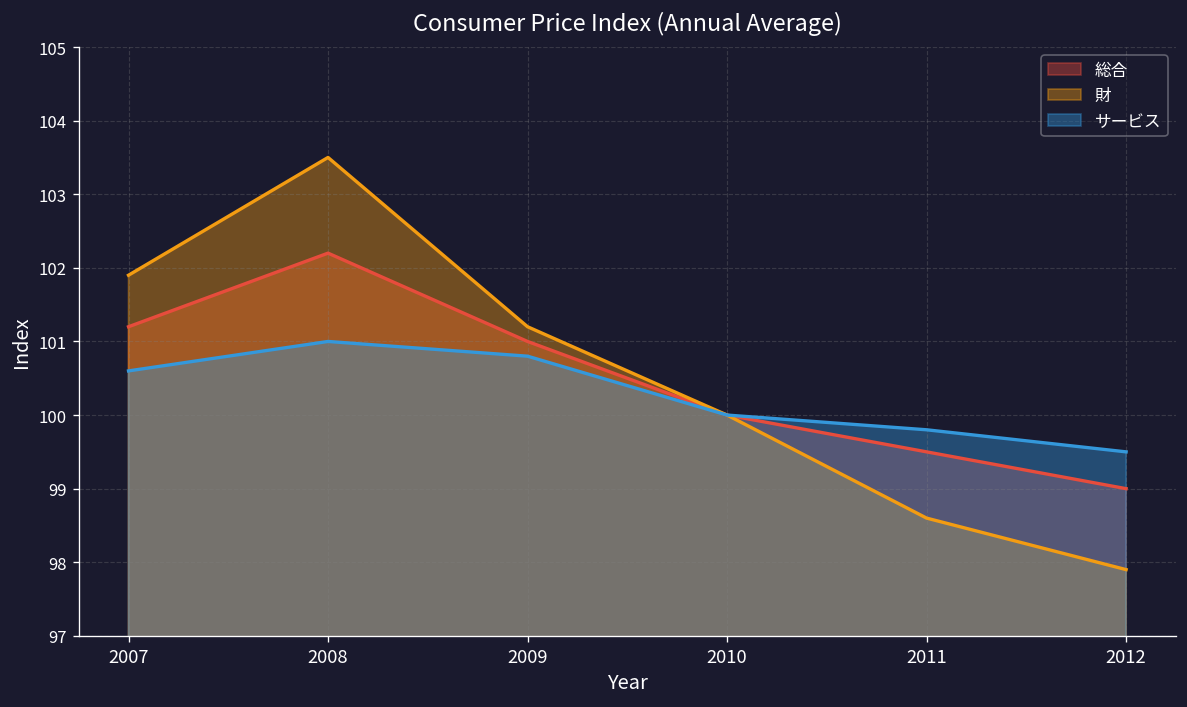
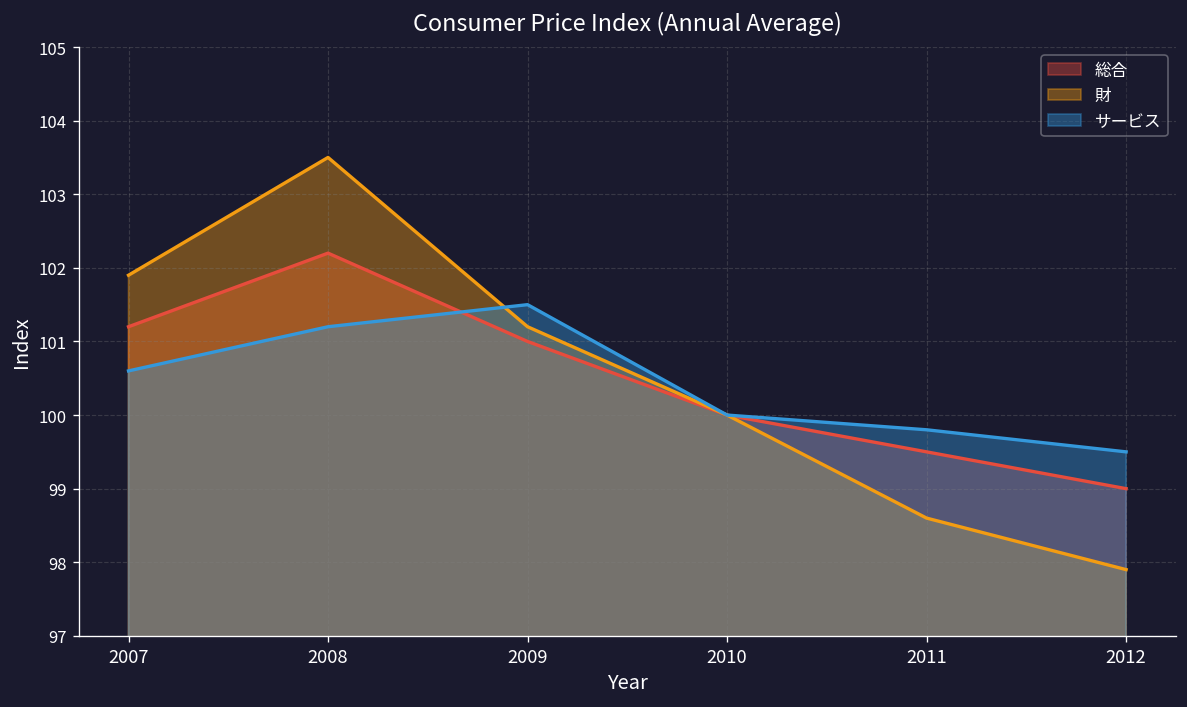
  {
    "サービス": {
      "2007": 100.6,
-     "2008": 101.0,
-     "2009": 100.8,
+     "2008": 101.2,
+     "2009": 101.5,
      "2011": 99.8,
      "2012": 99.5
    }
  }
